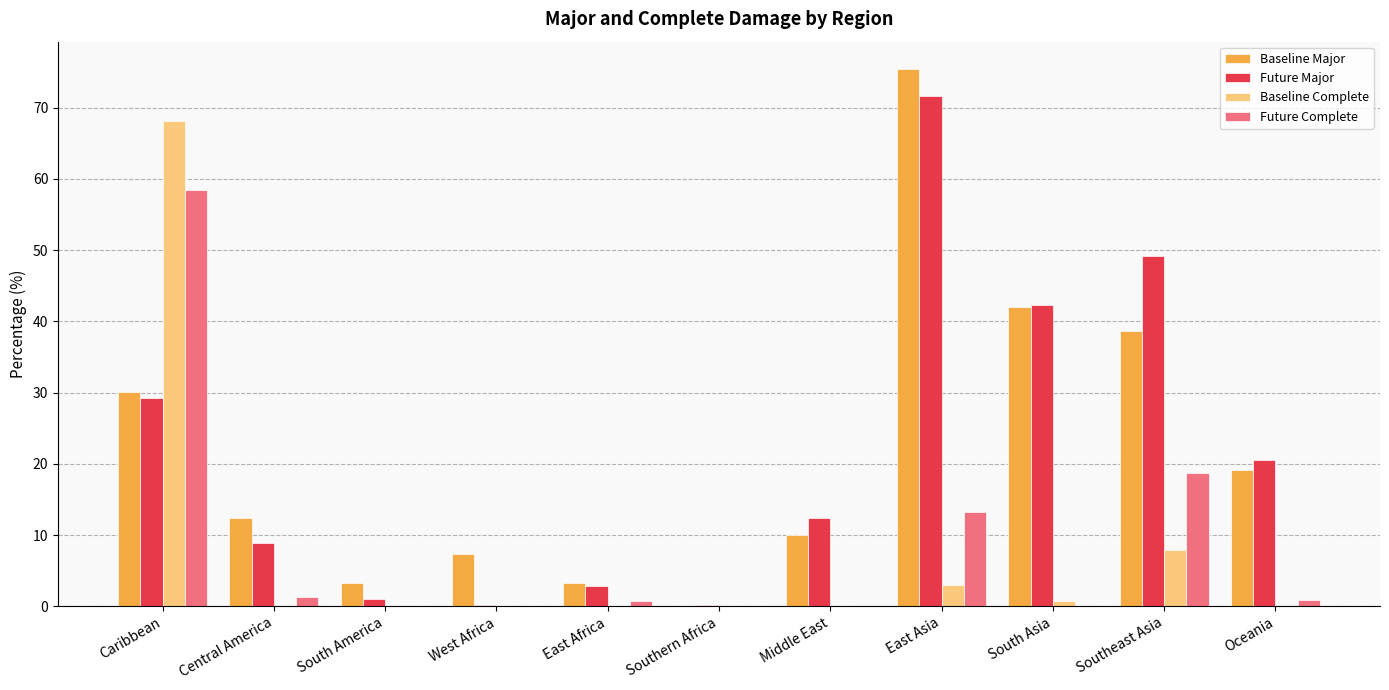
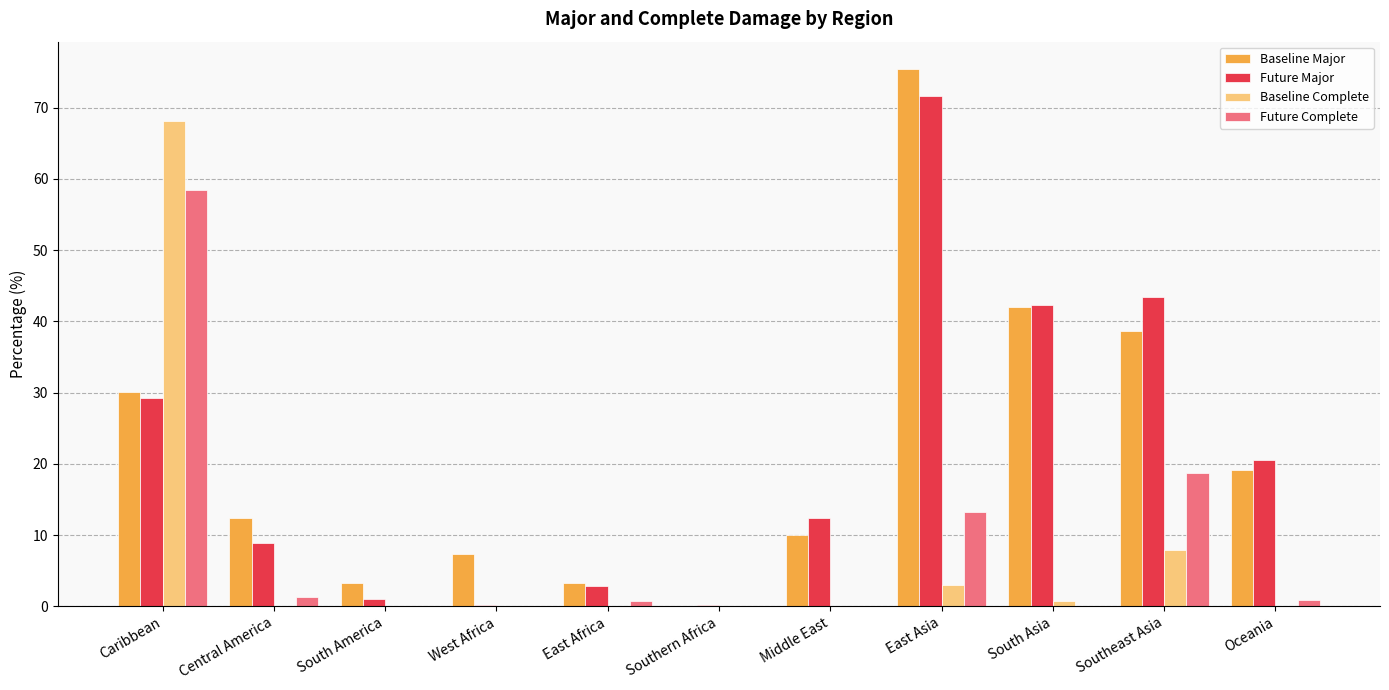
  {
    "Baseline Major": {
      "Caribbean": 30,
      "Central America": 12,
      "South America": 3,
      "West Africa": 7,
      "East Africa": 3,
      "Southern Africa": 0,
      "Middle East": 10,
      "East Asia": 76,
      "South Asia": 42,
      "Southeast Asia": 39,
      "Oceania": 19
    },
    "Future Major": {
      "Caribbean": 29,
      "Central America": 9,
      "South America": 1,
      "East Africa": 3,
      "Middle East": 12,
      "East Asia": 72,
      "South Asia": 42,
-     "Southeast Asia": 49,
+     "Southeast Asia": 43,
      "Oceania": 21
    },
    "Baseline Complete": {
      "Caribbean": 68,
      "Central America": 0,
      "South America": 0,
      "West Africa": 0,
      "East Africa": 0,
      "Southern Africa": 0,
      "Middle East": 0,
      "East Asia": 3,
      "South Asia": 1,
      "Southeast Asia": 8,
      "Oceania": 0
    },
    "Future Complete": {
      "Caribbean": 58,
      "Central America": 1,
      "South America": 0,
      "West Africa": 0,
      "East Africa": 1,
      "Southern Africa": 0,
      "Middle East": 0,
      "East Asia": 13,
      "South Asia": 0,
      "Southeast Asia": 19,
      "Oceania": 1
    }
  }
